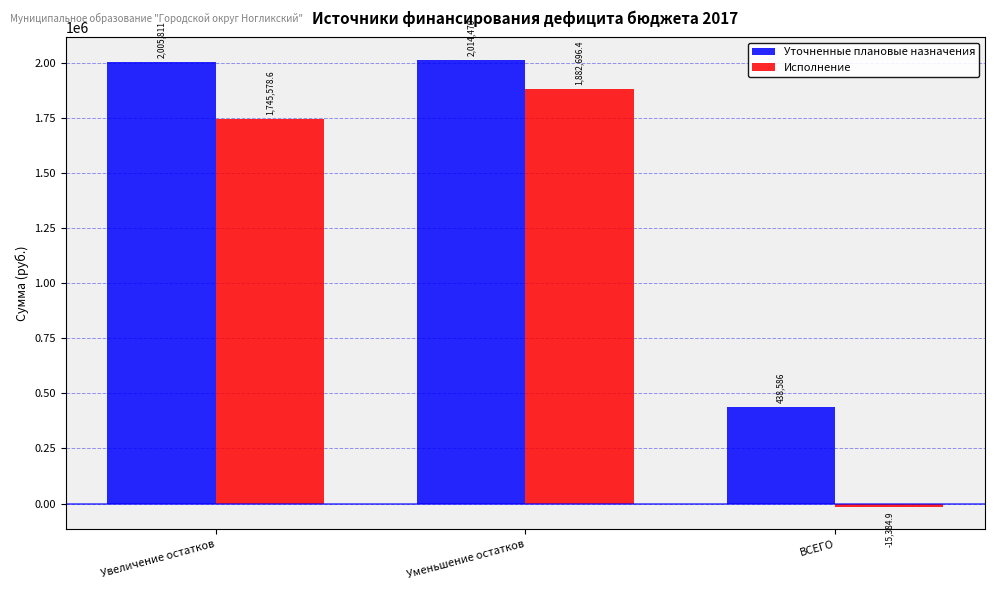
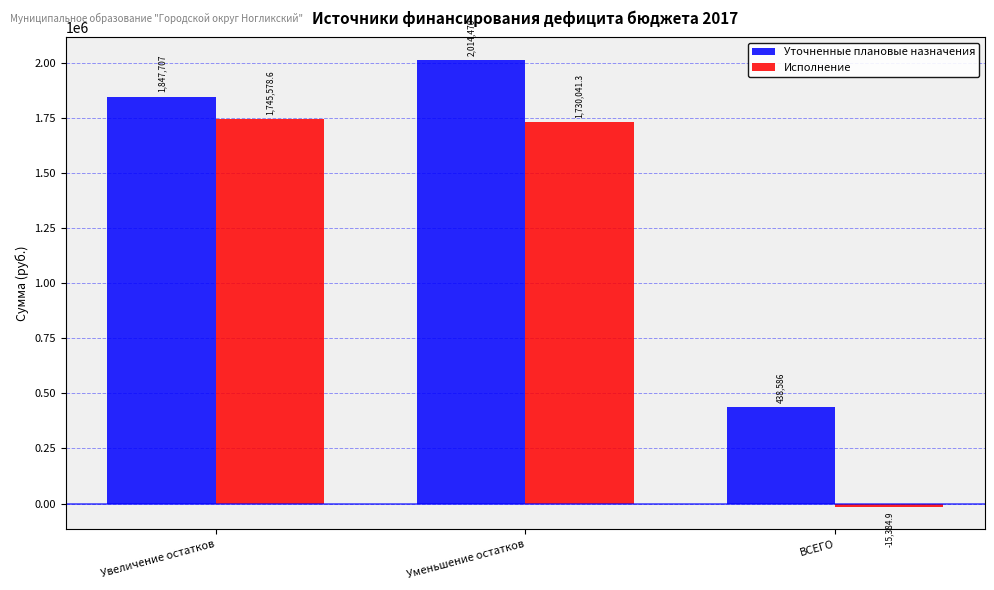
  {
    "Уточненные плановые назначения": {
-     "Увеличение остатков": "2,005,811",
+     "Увеличение остатков": "1,847,707",
      "Уменьшение остатков": "2,014,470",
      "ВСЕГО": "438,586"
    },
    "Исполнение": {
      "Увеличение остатков": "1,745,578.6",
-     "Уменьшение остатков": "1,882,696.4",
+     "Уменьшение остатков": "1,730,041.3",
      "ВСЕГО": "-15,384.9"
    }
  }
